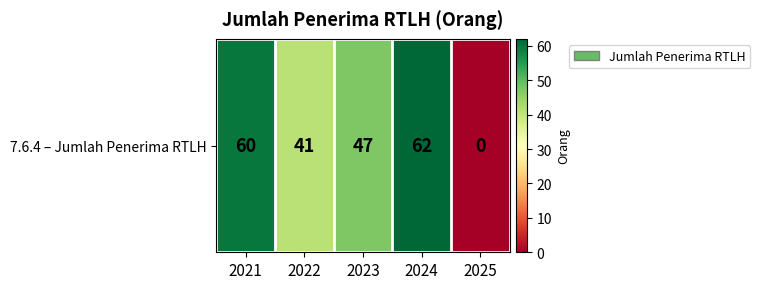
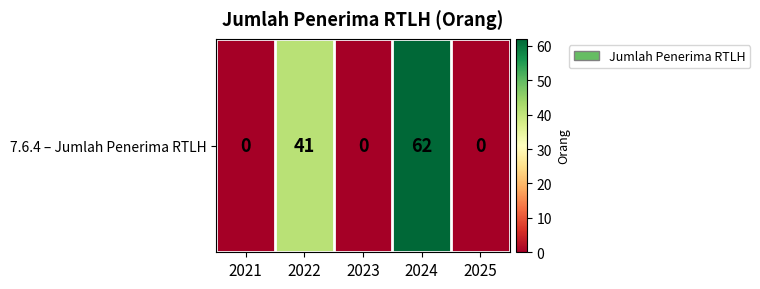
  {
    "7.6.4 – Jumlah Penerima RTLH": {
-     "2021": 60,
+     "2021": 0,
      "2022": 41,
-     "2023": 47,
+     "2023": 0,
      "2024": 62,
      "2025": 0
    }
  }
